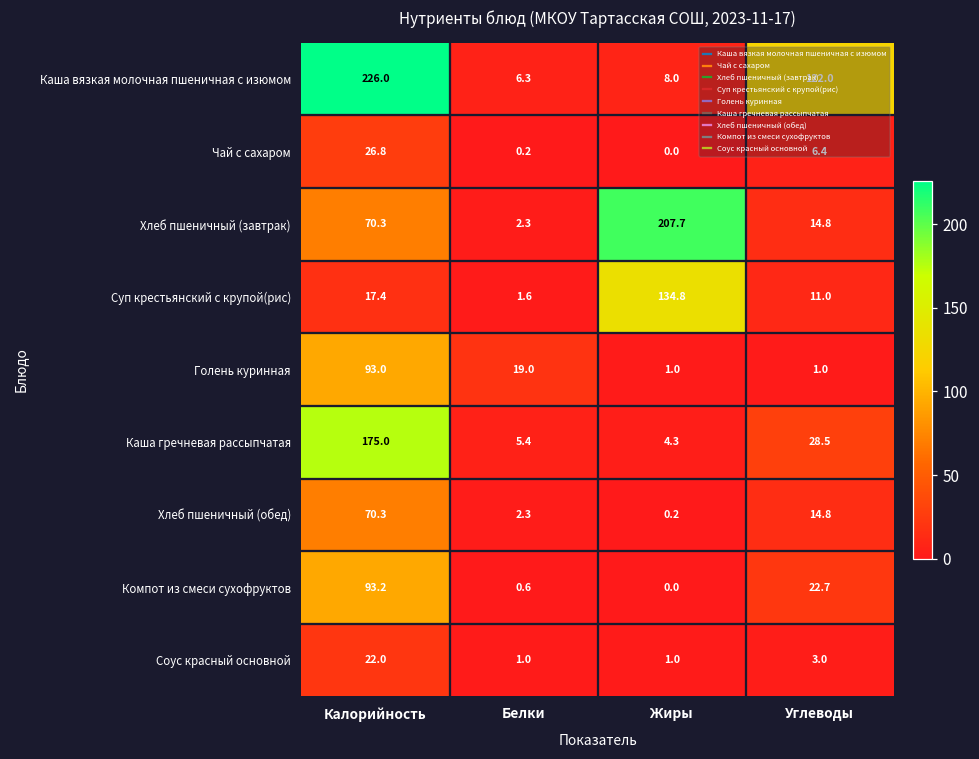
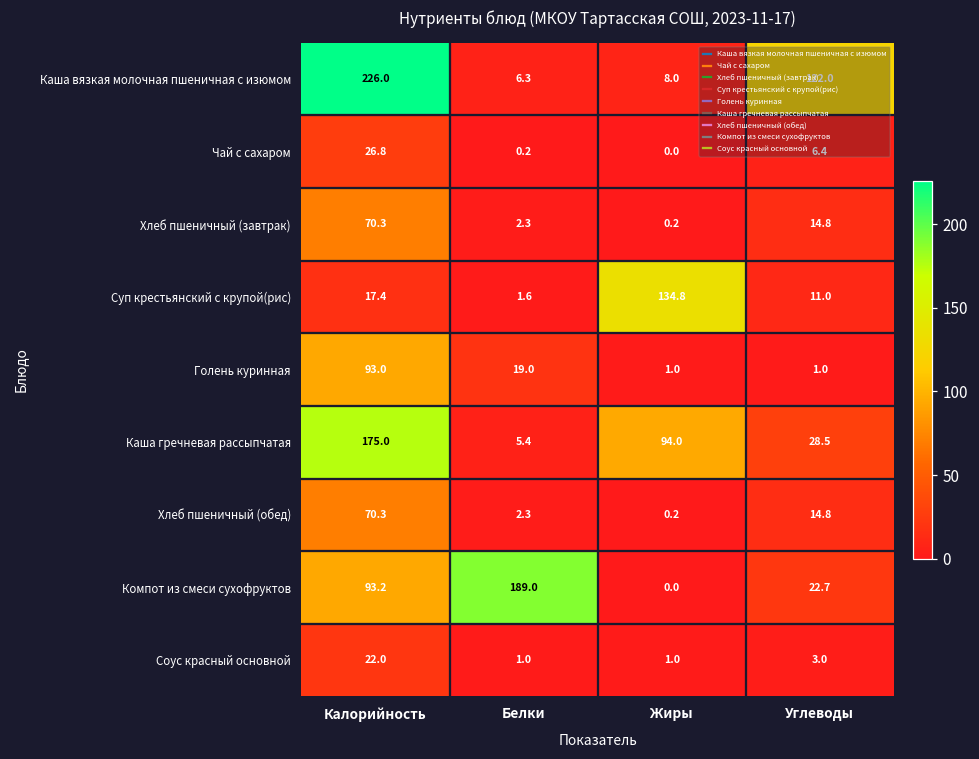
  {
    "Каша вязкая молочная пшеничная с изюмом": {
      "Калорийность": 226.0,
      "Белки": 6.3,
      "Жиры": 8.0
    },
    "Чай с сахаром": {
      "Калорийность": 26.8,
      "Белки": 0.2,
      "Жиры": 0.0
    },
    "Хлеб пшеничный (завтрак)": {
      "Калорийность": 70.3,
      "Белки": 2.3,
-     "Жиры": 207.7,
+     "Жиры": 0.2,
      "Углеводы": 14.8
    },
    "Суп крестьянский с крупой(рис)": {
      "Калорийность": 17.4,
      "Белки": 1.6,
      "Жиры": 134.8,
      "Углеводы": 11.0
    },
    "Голень куринная": {
      "Калорийность": 93.0,
      "Белки": 19.0,
      "Жиры": 1.0,
      "Углеводы": 1.0
    },
    "Каша гречневая рассыпчатая": {
      "Калорийность": 175.0,
      "Белки": 5.4,
-     "Жиры": 4.3,
+     "Жиры": 94.0,
      "Углеводы": 28.5
    },
    "Хлеб пшеничный (обед)": {
      "Калорийность": 70.3,
      "Белки": 2.3,
      "Жиры": 0.2,
      "Углеводы": 14.8
    },
    "Компот из смеси сухофруктов": {
      "Калорийность": 93.2,
-     "Белки": 0.6,
+     "Белки": 189.0,
      "Жиры": 0.0,
      "Углеводы": 22.7
    },
    "Соус красный основной": {
      "Калорийность": 22.0,
      "Белки": 1.0,
      "Жиры": 1.0,
      "Углеводы": 3.0
    }
  }
